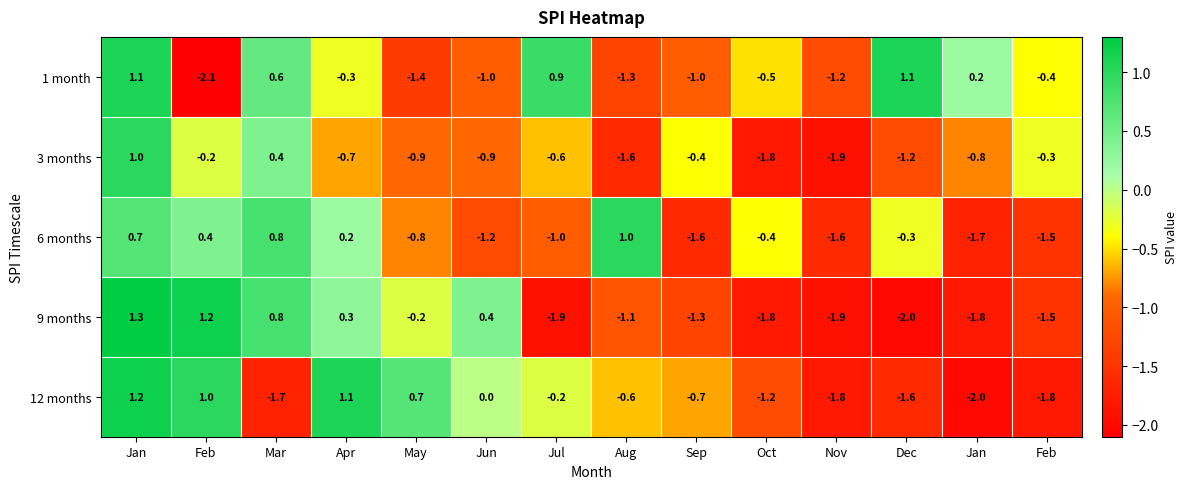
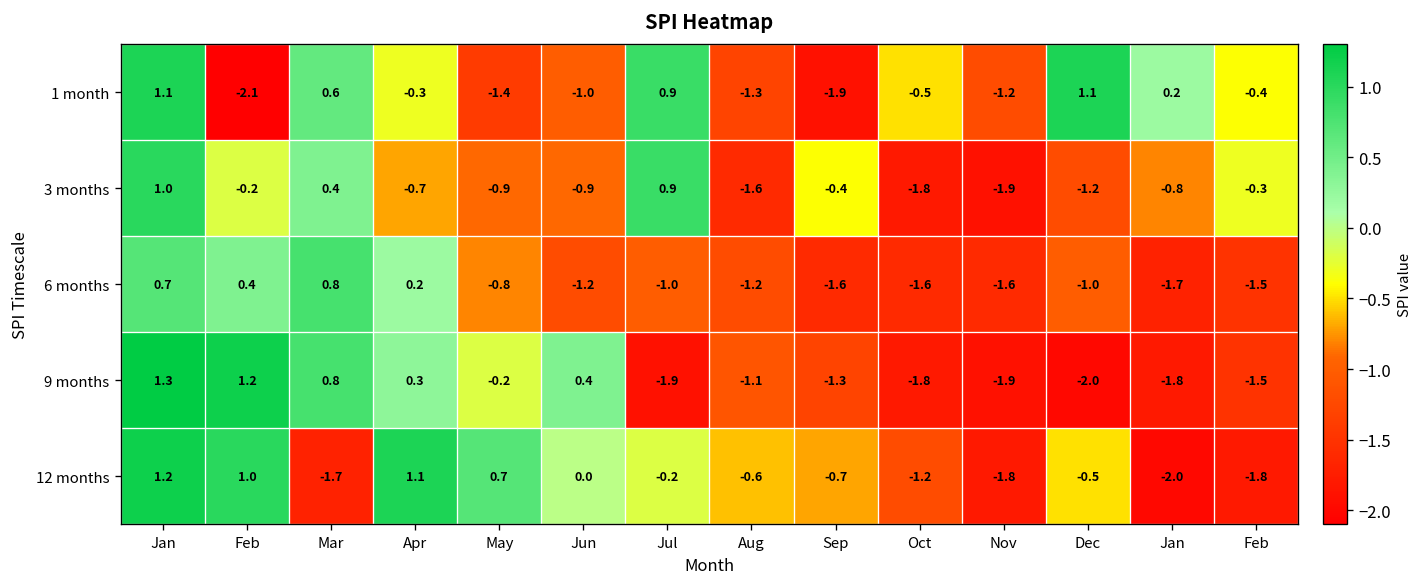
  {
    "1 month": {
      "Mar": 0.6,
      "Apr": -0.3,
      "May": -1.4,
      "Jun": -1.0,
      "Jul": 0.9,
      "Aug": -1.3,
-     "Sep": -1.0,
+     "Sep": -1.9,
      "Oct": -0.5,
      "Nov": -1.2,
      "Dec": 1.1
    },
    "3 months": {
      "Mar": 0.4,
      "Apr": -0.7,
      "May": -0.9,
      "Jun": -0.9,
-     "Jul": -0.6,
+     "Jul": 0.9,
      "Aug": -1.6,
      "Sep": -0.4,
      "Oct": -1.8,
      "Nov": -1.9,
      "Dec": -1.2
    },
    "6 months": {
      "Mar": 0.8,
      "Apr": 0.2,
      "May": -0.8,
      "Jun": -1.2,
      "Jul": -1.0,
-     "Aug": 1.0,
+     "Aug": -1.2,
      "Sep": -1.6,
-     "Oct": -0.4,
+     "Oct": -1.6,
      "Nov": -1.6,
-     "Dec": -0.3
+     "Dec": -1.0
    },
    "9 months": {
      "Mar": 0.8,
      "Apr": 0.3,
      "May": -0.2,
      "Jun": 0.4,
      "Jul": -1.9,
      "Aug": -1.1,
      "Sep": -1.3,
      "Oct": -1.8,
      "Nov": -1.9,
      "Dec": -2.0
    },
    "12 months": {
      "Mar": -1.7,
      "Apr": 1.1,
      "May": 0.7,
      "Jun": 0.0,
      "Jul": -0.2,
      "Aug": -0.6,
      "Sep": -0.7,
      "Oct": -1.2,
      "Nov": -1.8,
-     "Dec": -1.6
+     "Dec": -0.5
    }
  }
